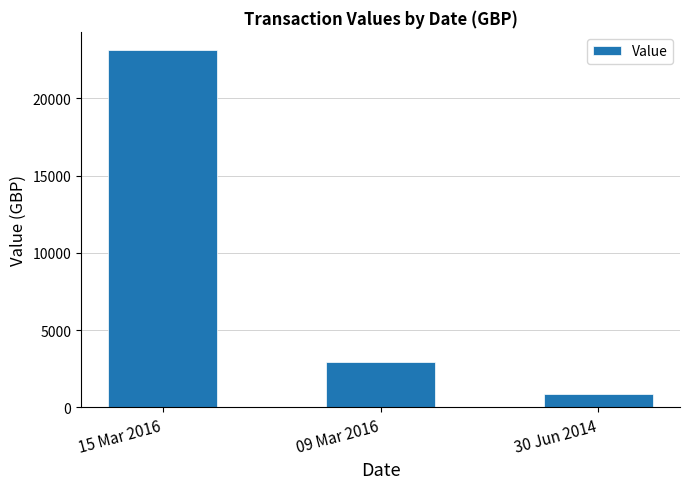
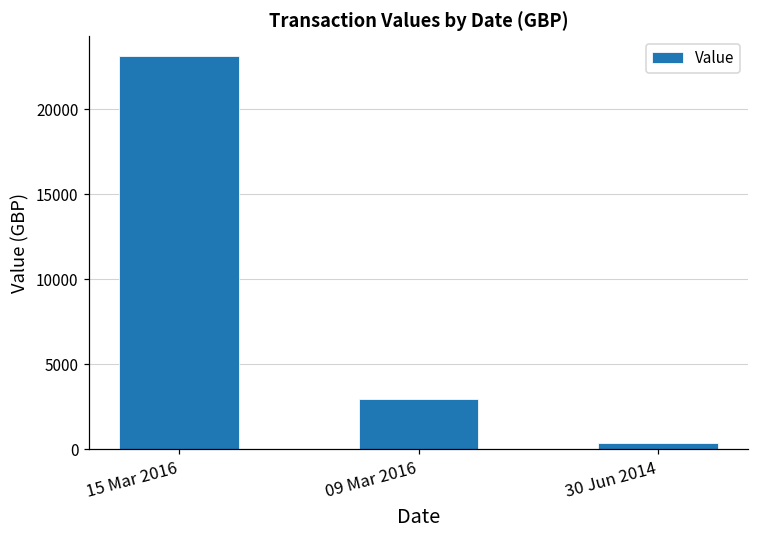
  {
    "15 Mar 2016": 23100,
    "09 Mar 2016": 2900,
-   "30 Jun 2014": 900
+   "30 Jun 2014": 300
  }
